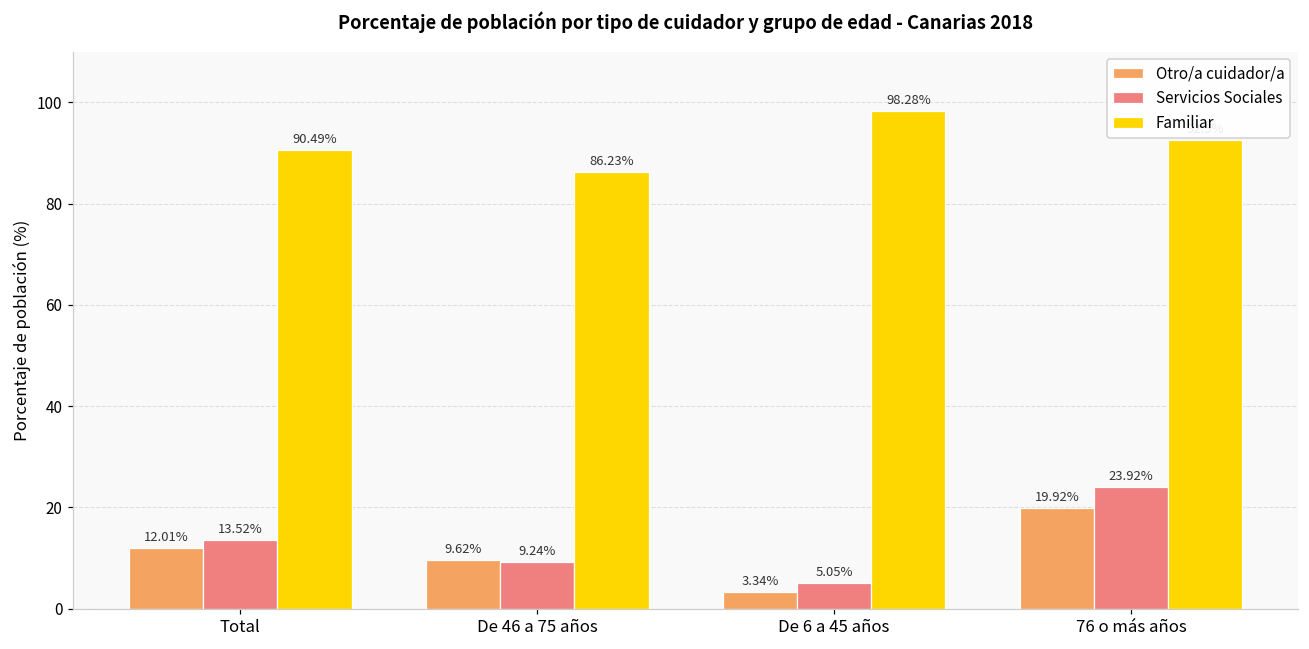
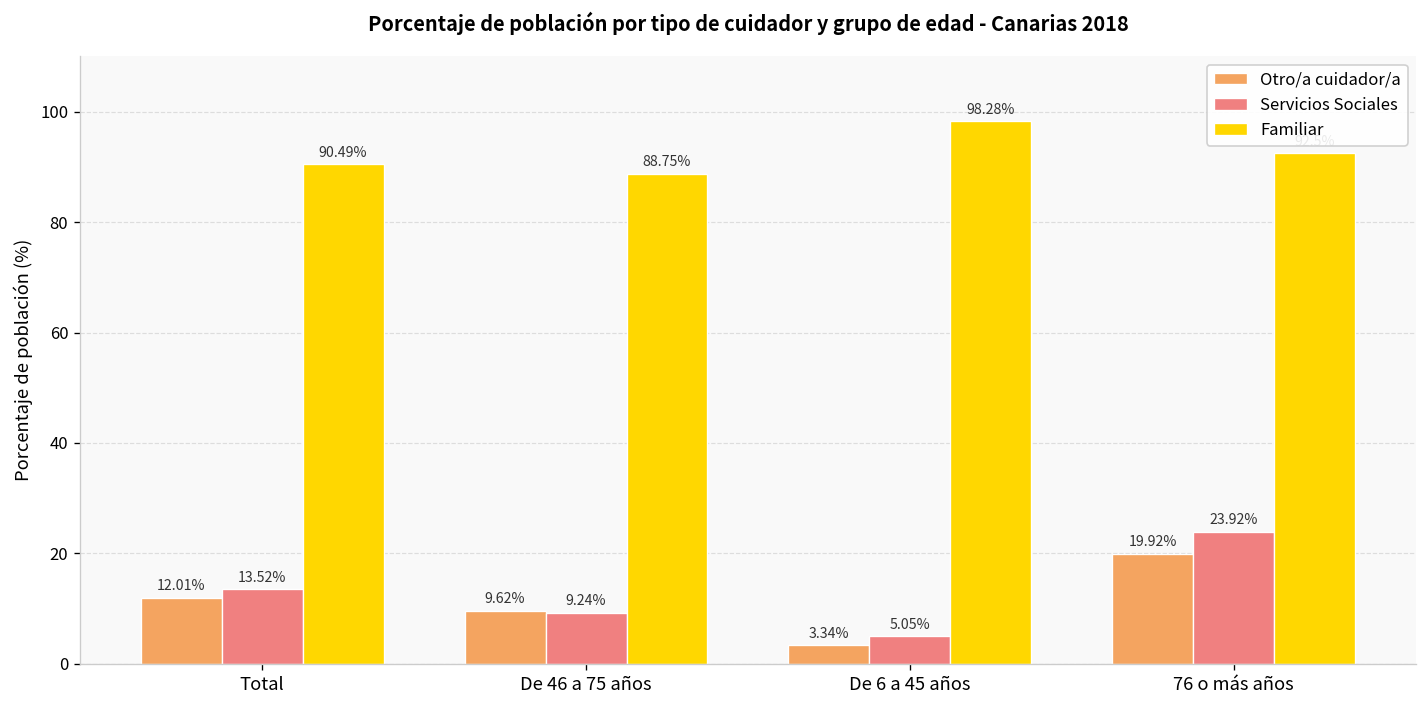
  {
    "Familiar": {
      "Total": "90.49%",
-     "De 46 a 75 años": "86.23%",
+     "De 46 a 75 años": "88.75%",
      "De 6 a 45 años": "98.28%"
    }
  }
